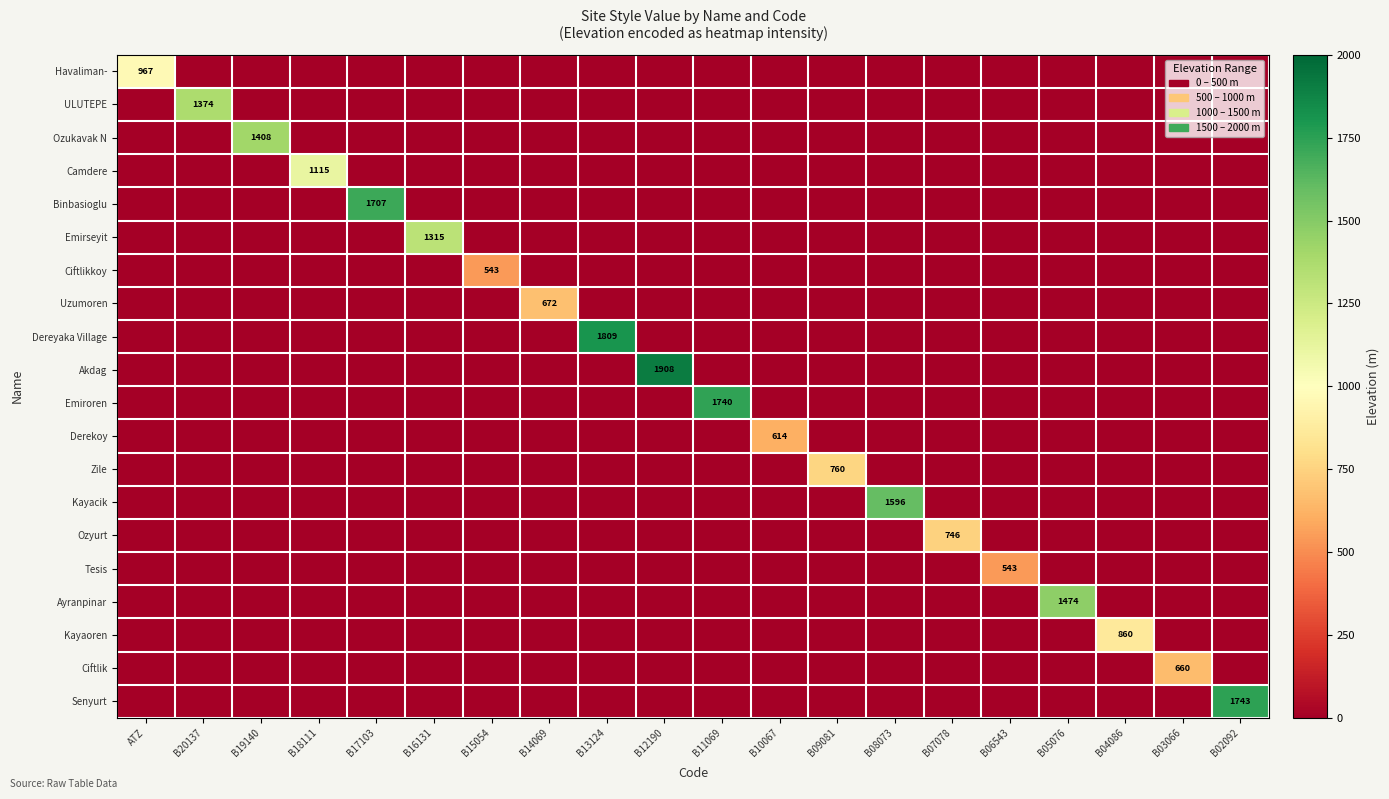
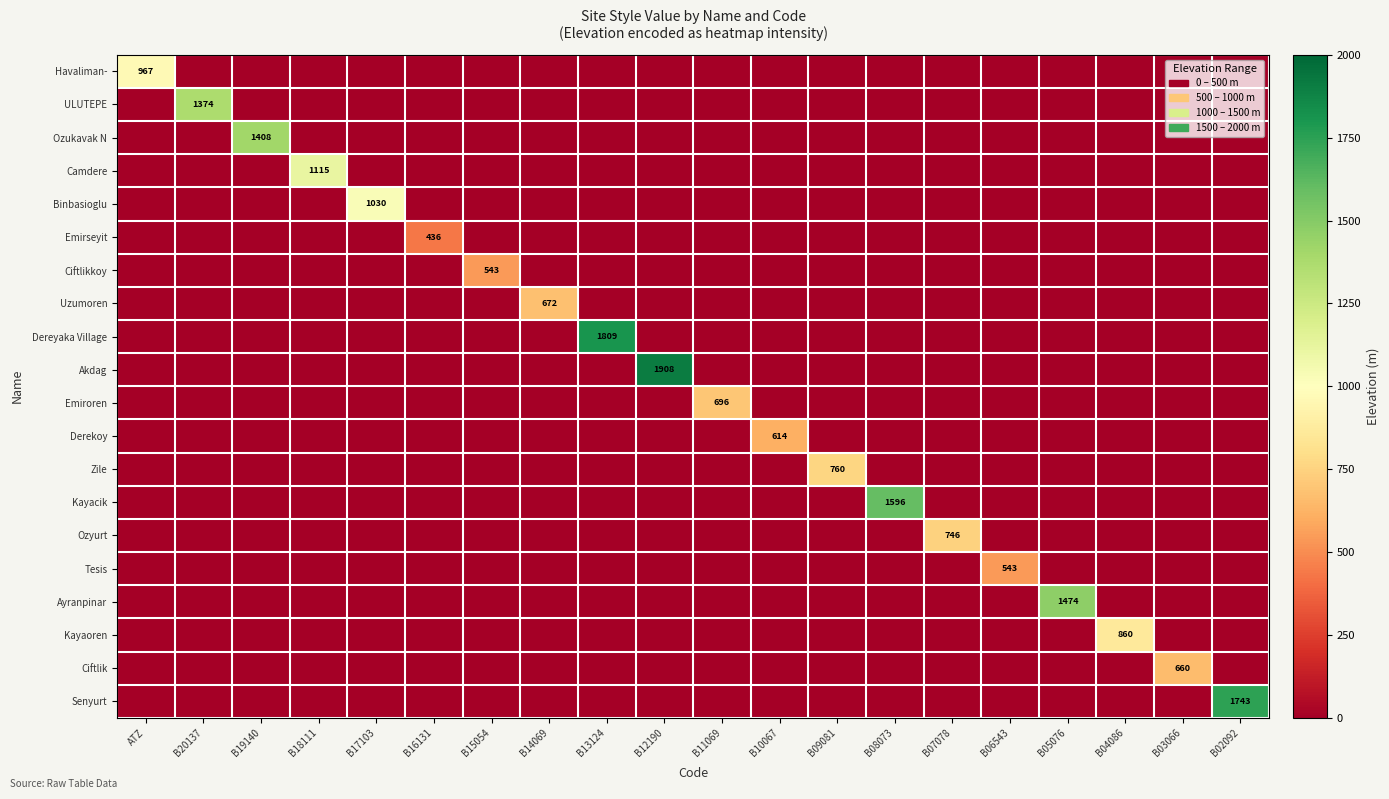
  {
    "Havaliman-": {
      "ATZ": 967
    },
    "ULUTEPE": {
      "B20137": 1374
    },
    "Ozukavak N": {
      "B19140": 1408
    },
    "Camdere": {
      "B18111": 1115
    },
    "Binbasioglu": {
-     "B17103": 1707
+     "B17103": 1030
    },
    "Emirseyit": {
-     "B16131": 1315
+     "B16131": 436
    },
    "Ciftlikkoy": {
      "B15054": 543
    },
    "Uzumoren": {
      "B14069": 672
    },
    "Dereyaka Village": {
      "B13124": 1809
    },
    "Akdag": {
      "B12190": 1908
    },
    "Emiroren": {
-     "B11069": 1740
+     "B11069": 696
    },
    "Derekoy": {
      "B10067": 614
    },
    "Zile": {
      "B09081": 760
    },
    "Kayacik": {
      "B08073": 1596
    },
    "Ozyurt": {
      "B07078": 746
    },
    "Tesis": {
      "B06543": 543
    },
    "Ayranpinar": {
      "B05076": 1474
    },
    "Kayaoren": {
      "B04086": 860
    },
    "Ciftlik": {
      "B03066": 660
    },
    "Senyurt": {
      "B02092": 1743
    }
  }
